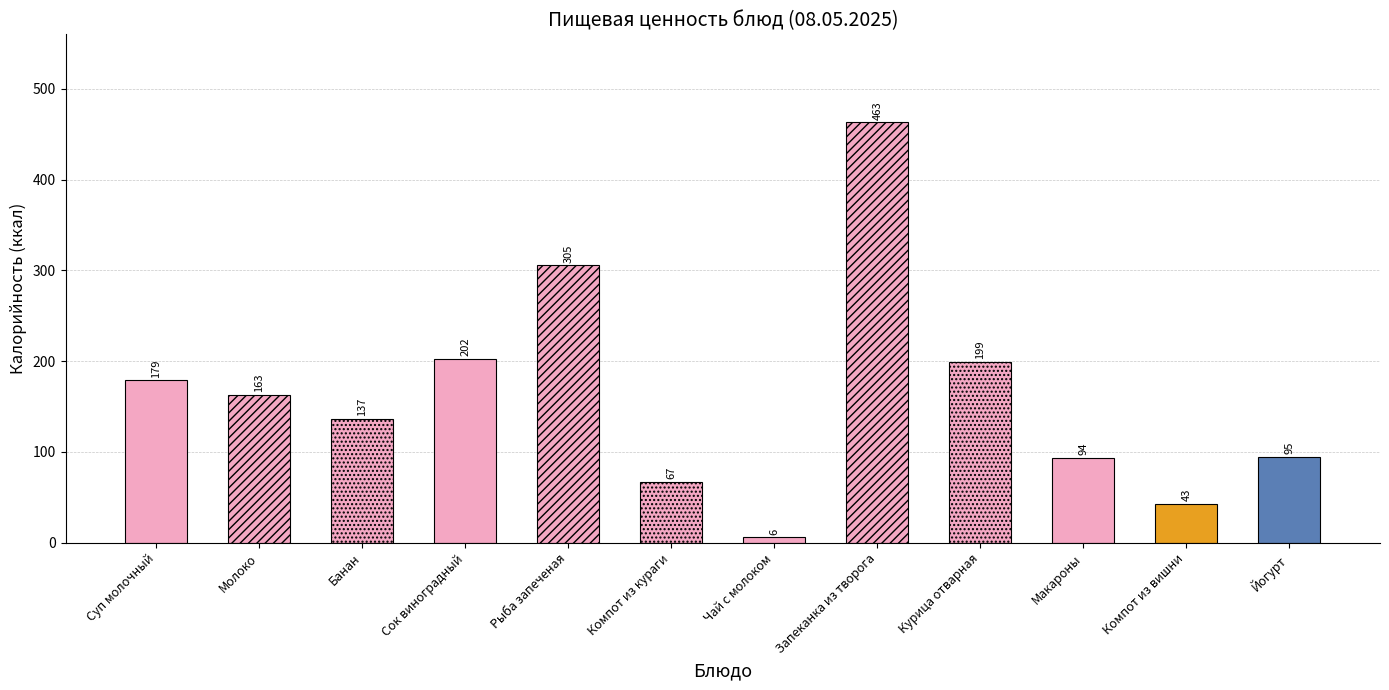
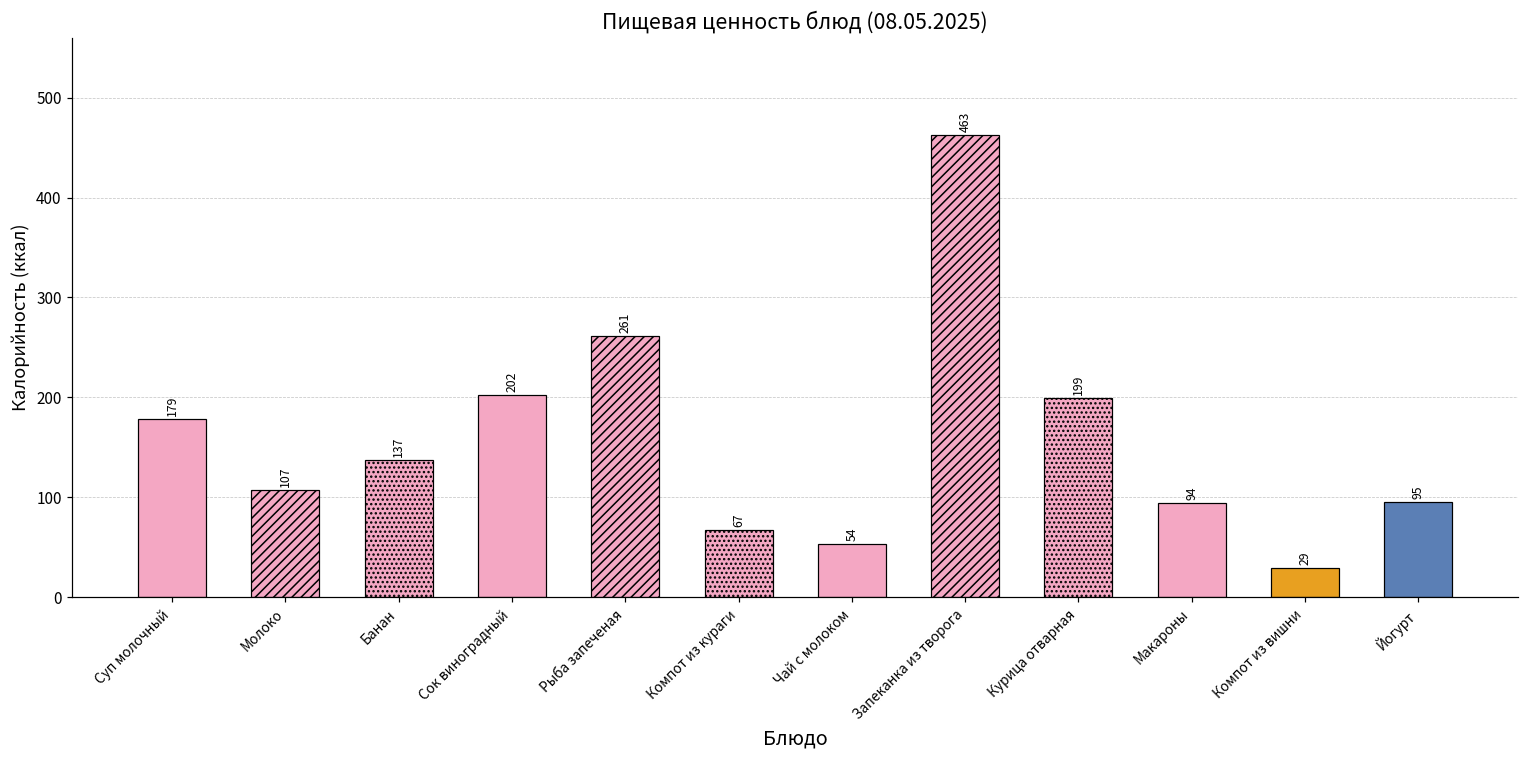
  {
    "Суп молочный": 179,
-   "Молоко": 163,
+   "Молоко": 107,
    "Банан": 137,
    "Сок виноградный": 202,
-   "Рыба запеченая": 305,
+   "Рыба запеченая": 261,
    "Компот из кураги": 67,
-   "Чай с молоком": 6,
+   "Чай с молоком": 54,
    "Запеканка из творога": 463,
    "Курица отварная": 199,
    "Макароны": 94,
-   "Компот из вишни": 43,
+   "Компот из вишни": 29,
    "Йогурт": 95
  }
